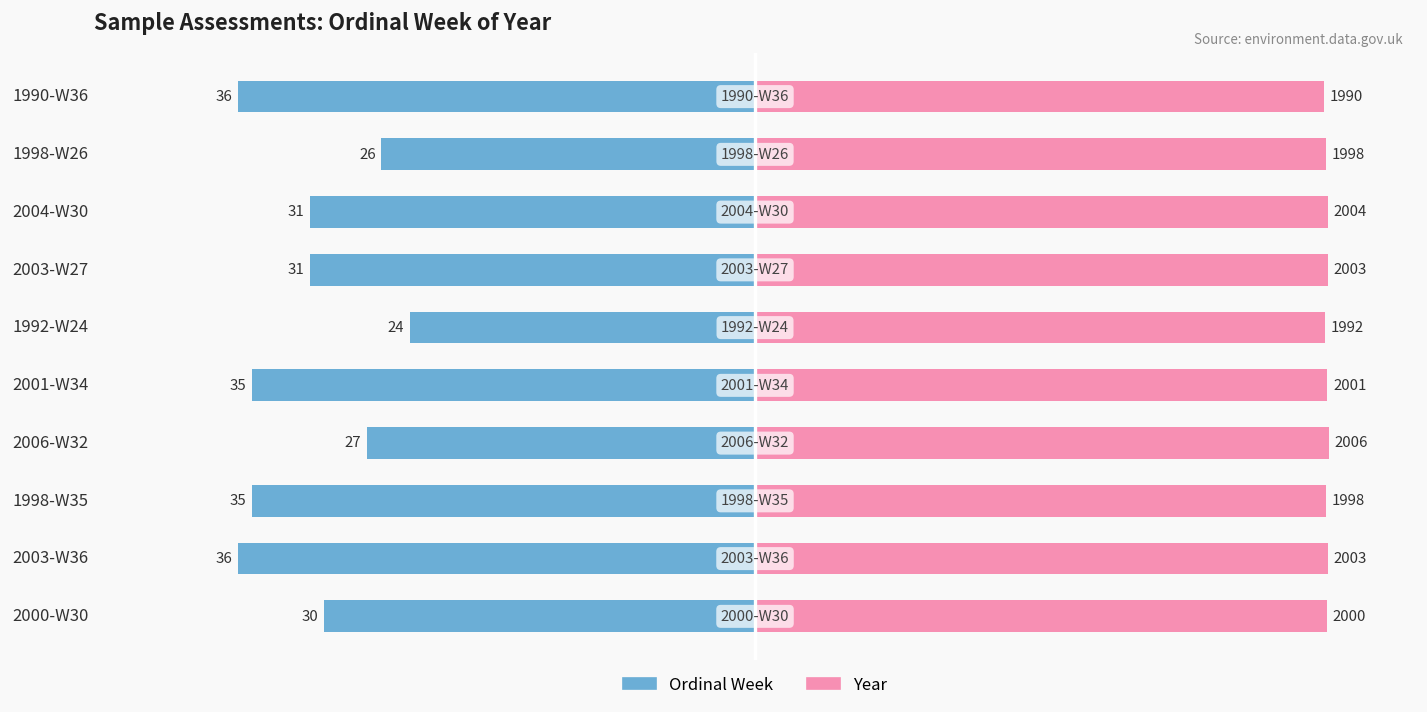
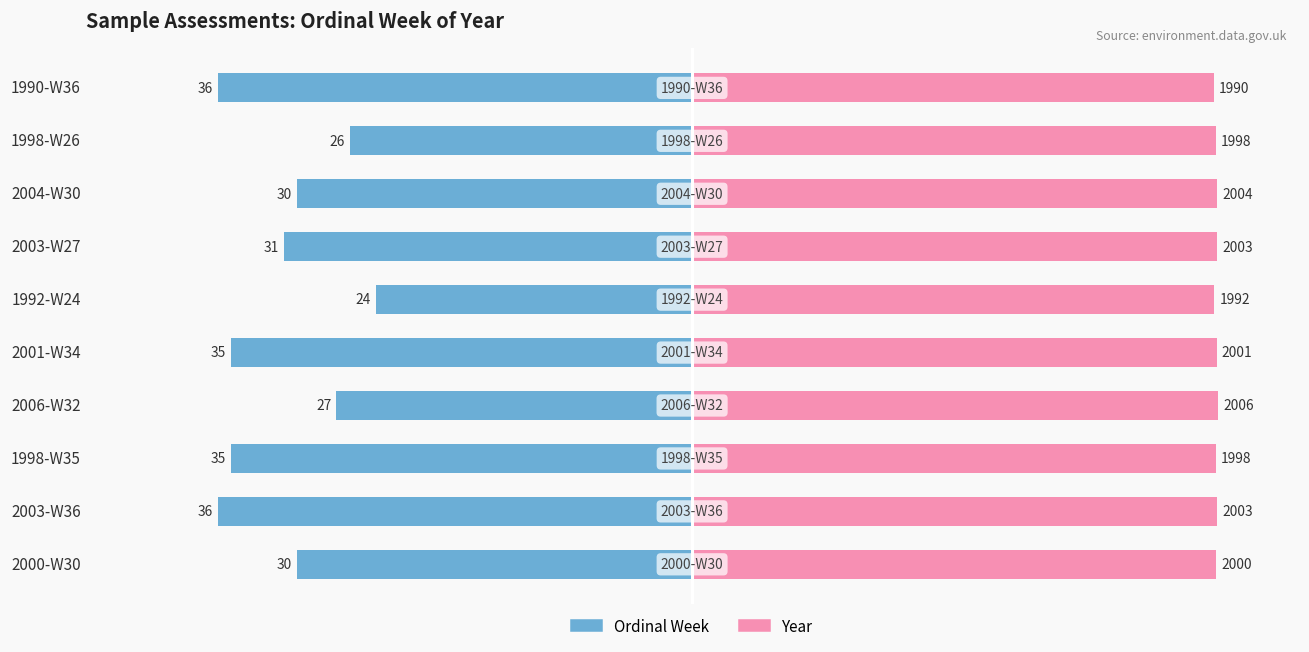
  {
    "Ordinal Week": {
-     "2004-W30": 31
+     "2004-W30": 30
    }
  }
